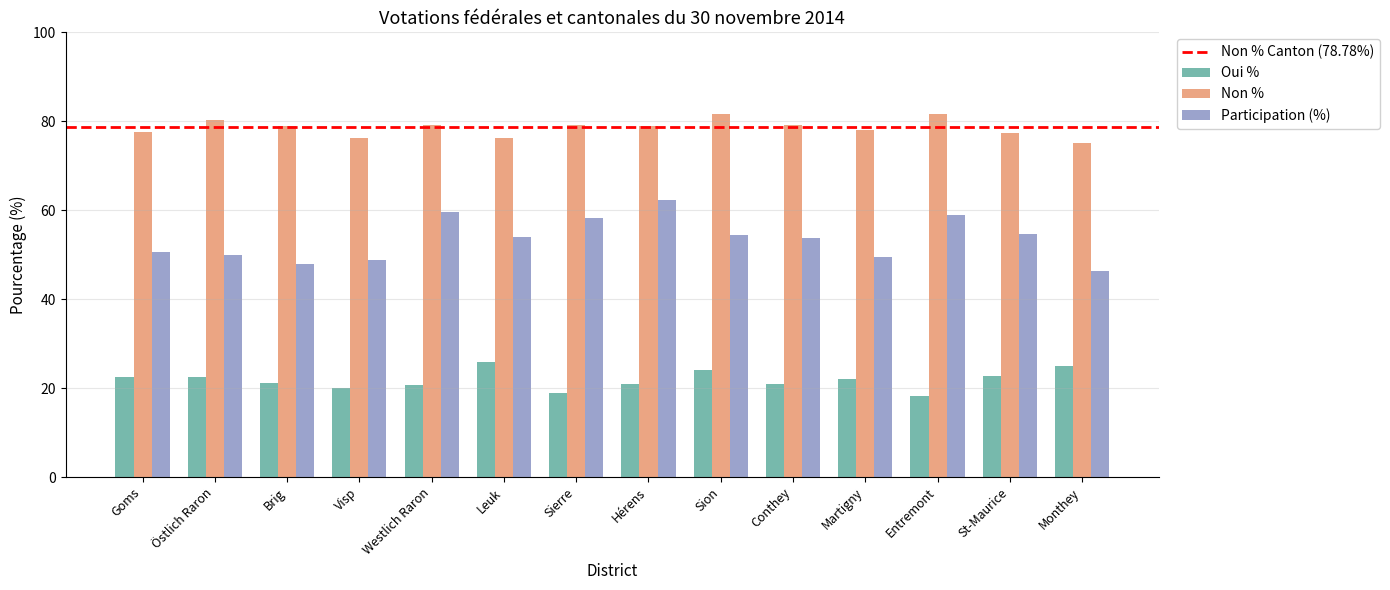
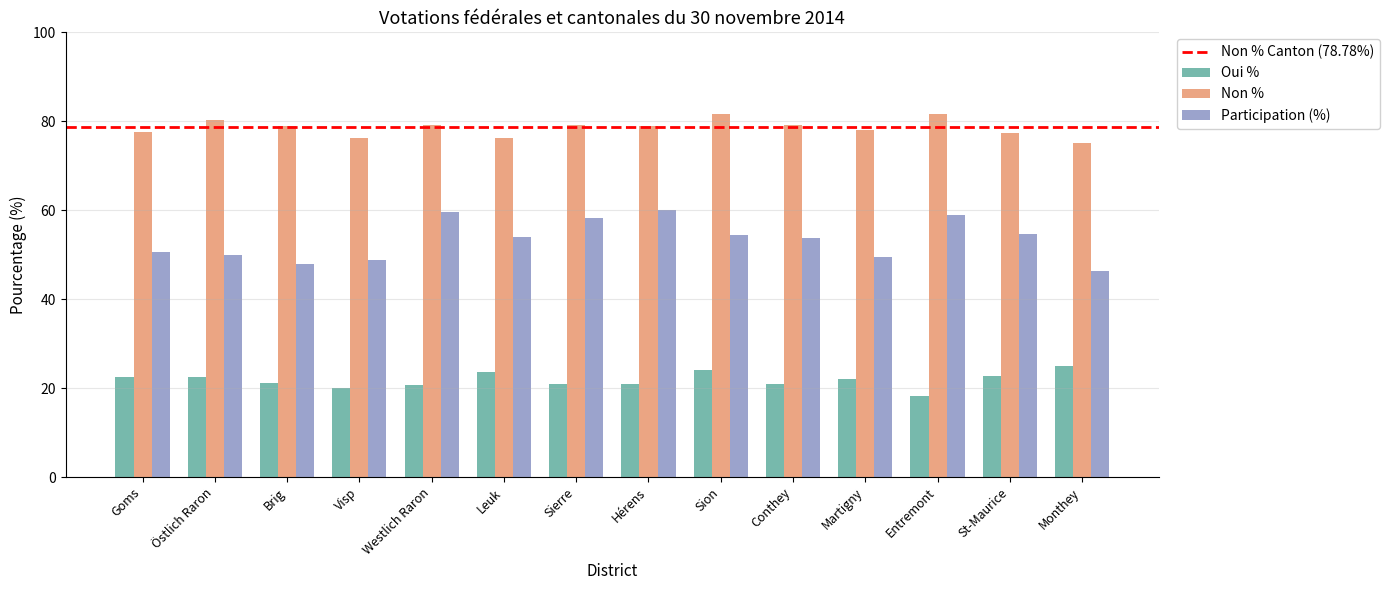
  {
    "Oui %": {
      "Goms": 22,
      "Östlich Raron": 22,
      "Brig": 21,
      "Visp": 20,
      "Westlich Raron": 21,
-     "Leuk": 26,
-     "Sierre": 19,
+     "Leuk": 24,
+     "Sierre": 21,
      "Hérens": 21,
      "Sion": 24,
      "Conthey": 21,
      "Martigny": 22,
      "Entremont": 18,
      "St-Maurice": 23,
      "Monthey": 25
    },
    "Non %": {
      "Goms": 78,
      "Östlich Raron": 80,
      "Brig": 79,
      "Visp": 76,
      "Westlich Raron": 79,
      "Leuk": 76,
      "Sierre": 79,
      "Hérens": 79,
      "Sion": 82,
      "Conthey": 79,
      "Martigny": 78,
      "Entremont": 82,
      "St-Maurice": 77,
      "Monthey": 75
    },
    "Participation (%)": {
      "Goms": 51,
      "Östlich Raron": 50,
      "Brig": 48,
      "Visp": 49,
      "Westlich Raron": 60,
      "Leuk": 54,
      "Sierre": 58,
-     "Hérens": 62,
+     "Hérens": 60,
      "Sion": 54,
      "Conthey": 54,
      "Martigny": 49,
      "Entremont": 59,
      "St-Maurice": 55,
      "Monthey": 46
    }
  }
